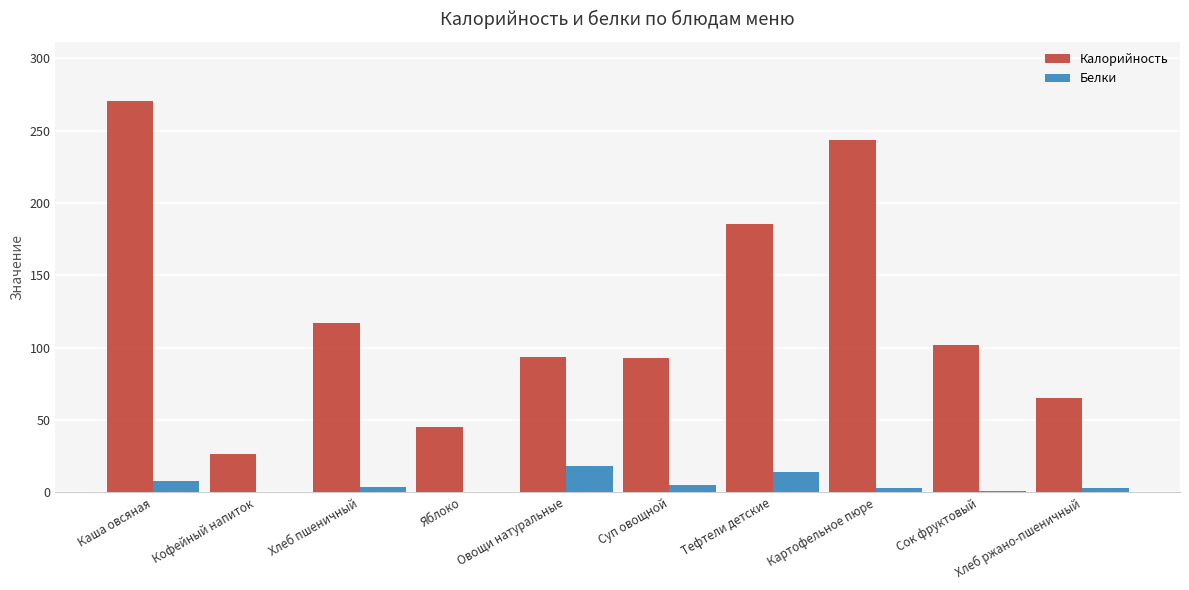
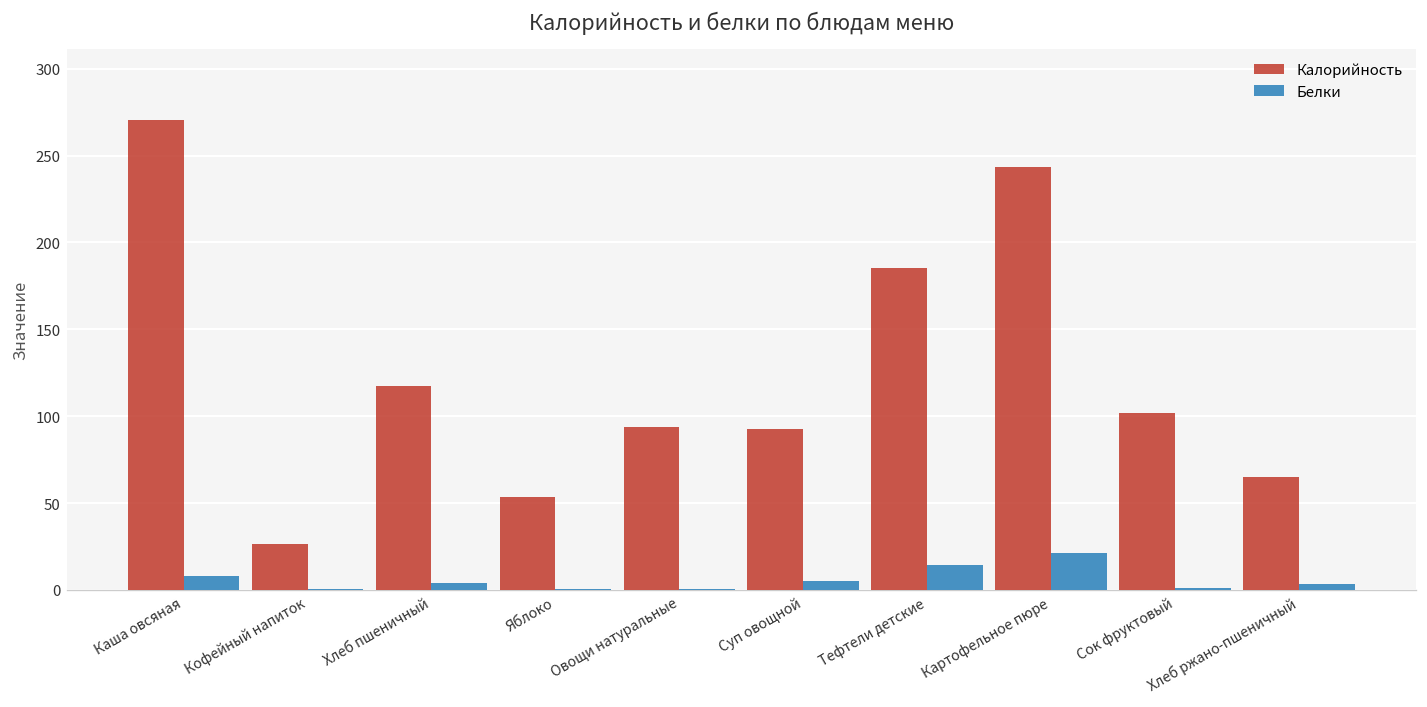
  {
    "Калорийность": {
      "Каша овсяная": 271,
      "Кофейный напиток": 27,
      "Хлеб пшеничный": 117,
-     "Яблоко": 45,
+     "Яблоко": 53,
      "Овощи натуральные": 94,
      "Суп овощной": 93,
      "Тефтели детские": 185,
      "Картофельное пюре": 244,
      "Сок фруктовый": 102,
      "Хлеб ржано-пшеничный": 65
    },
    "Белки": {
      "Каша овсяная": 8,
      "Хлеб пшеничный": 4,
-     "Овощи натуральные": 18,
+     "Овощи натуральные": 1,
      "Суп овощной": 5,
      "Тефтели детские": 14,
-     "Картофельное пюре": 3,
+     "Картофельное пюре": 21,
      "Хлеб ржано-пшеничный": 3
    }
  }
